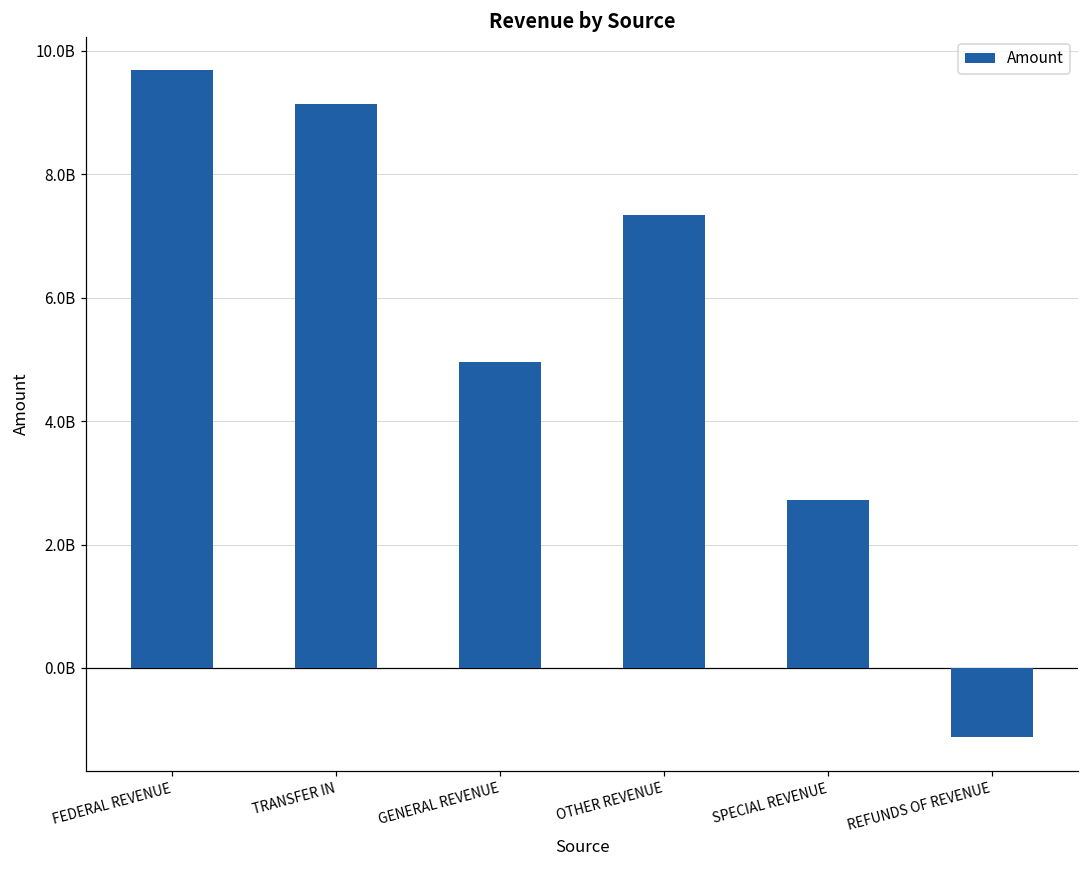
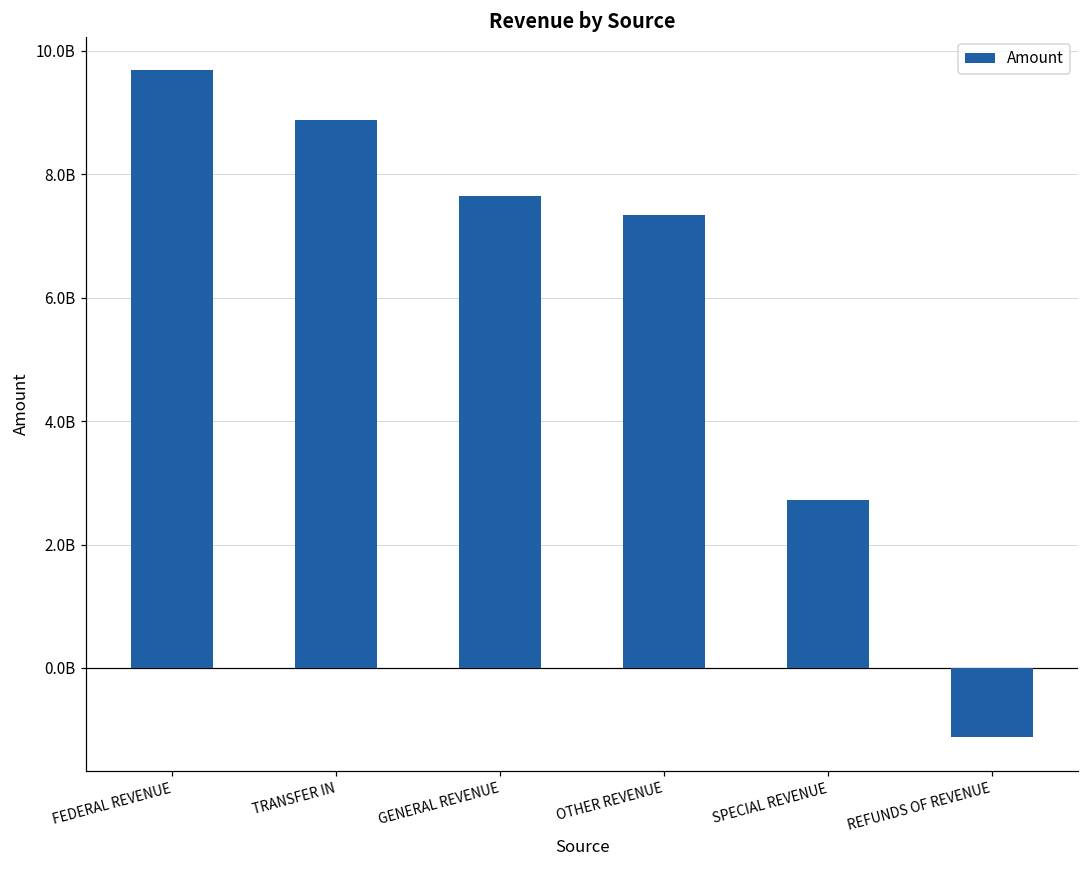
  {
    "FEDERAL REVENUE": 9700000000,
-   "TRANSFER IN": 9100000000,
-   "GENERAL REVENUE": 5000000000,
+   "TRANSFER IN": 8900000000,
+   "GENERAL REVENUE": 7700000000,
    "OTHER REVENUE": 7300000000,
    "SPECIAL REVENUE": 2700000000,
    "REFUNDS OF REVENUE": -1100000000
  }
